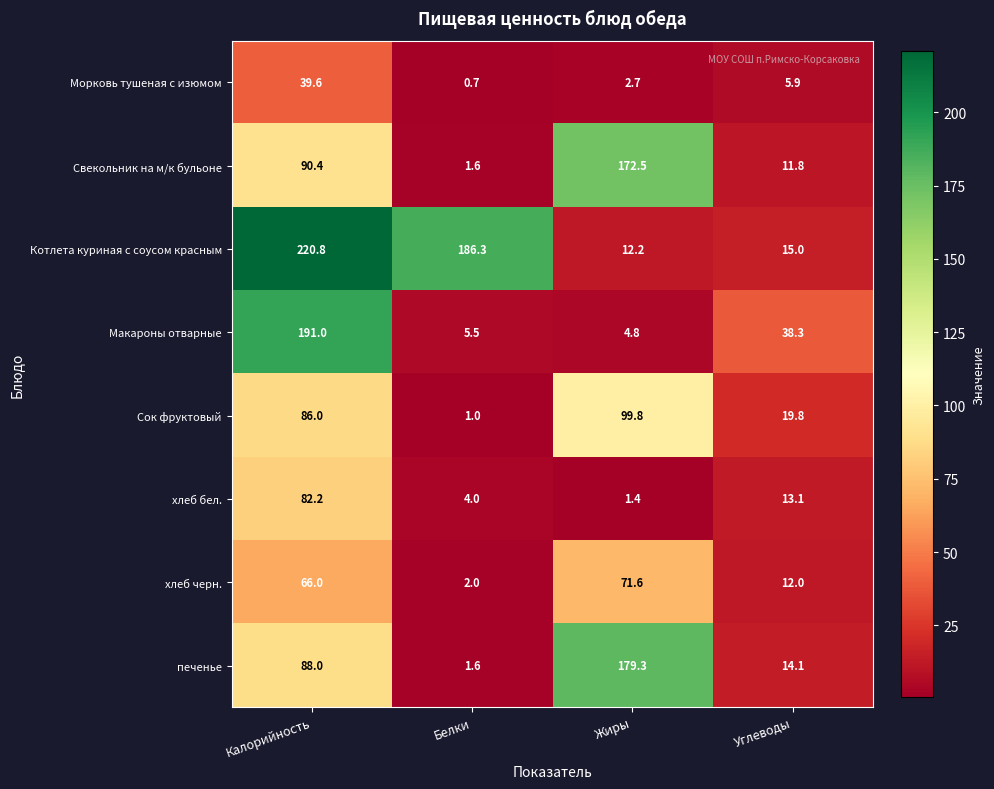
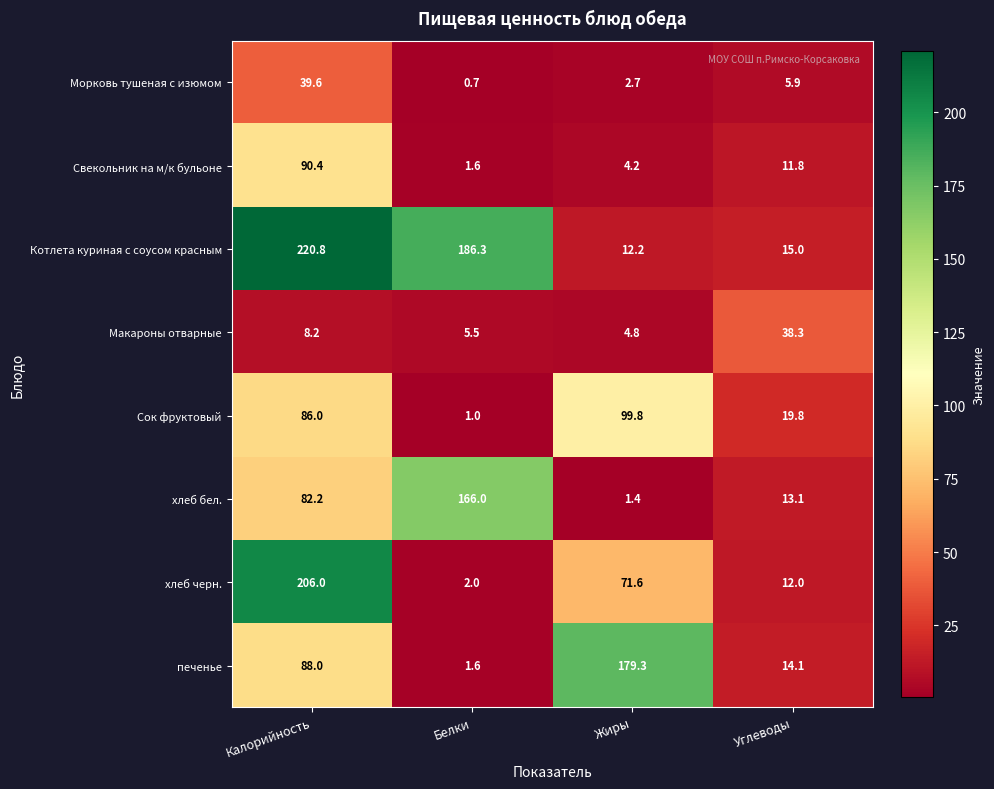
  {
    "Морковь тушеная с изюмом": {
      "Калорийность": 39.6,
      "Белки": 0.7,
      "Жиры": 2.7
    },
    "Свекольник на м/к бульоне": {
      "Калорийность": 90.4,
      "Белки": 1.6,
-     "Жиры": 172.5,
+     "Жиры": 4.2,
      "Углеводы": 11.8
    },
    "Котлета куриная с соусом красным": {
      "Калорийность": 220.8,
      "Белки": 186.3,
      "Жиры": 12.2,
      "Углеводы": 15.0
    },
    "Макароны отварные": {
-     "Калорийность": 191.0,
+     "Калорийность": 8.2,
      "Белки": 5.5,
      "Жиры": 4.8,
      "Углеводы": 38.3
    },
    "Сок фруктовый": {
      "Калорийность": 86.0,
      "Белки": 1.0,
      "Жиры": 99.8,
      "Углеводы": 19.8
    },
    "хлеб бел.": {
      "Калорийность": 82.2,
-     "Белки": 4.0,
+     "Белки": 166.0,
      "Жиры": 1.4,
      "Углеводы": 13.1
    },
    "хлеб черн.": {
-     "Калорийность": 66.0,
+     "Калорийность": 206.0,
      "Белки": 2.0,
      "Жиры": 71.6,
      "Углеводы": 12.0
    },
    "печенье": {
      "Калорийность": 88.0,
      "Белки": 1.6,
      "Жиры": 179.3,
      "Углеводы": 14.1
    }
  }
